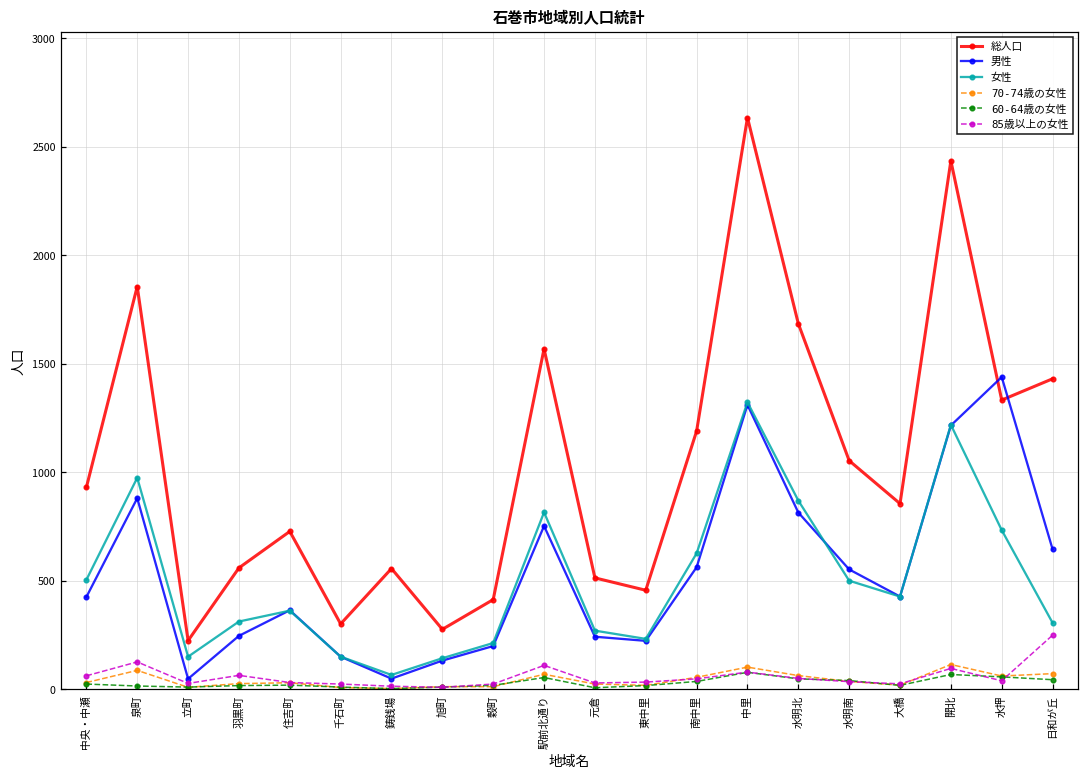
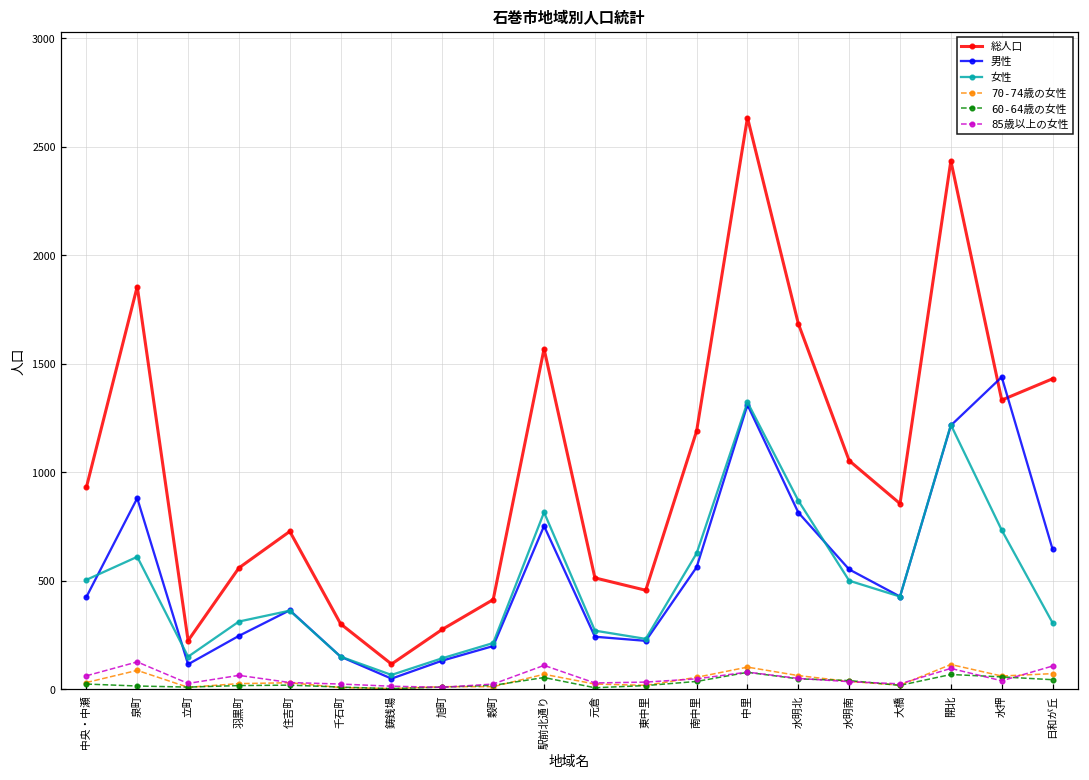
  {
    "総人口": {
      "中央・中瀬": 930,
      "泉町": 1860,
      "立町": 230,
      "羽黒町": 560,
      "住吉町": 730,
      "千石町": 300,
-     "鋳銭場": 560,
+     "鋳銭場": 120,
      "旭町": 280,
      "穀町": 410,
      "駅前北通り": 1570,
      "元倉": 510,
      "東中里": 460,
      "南中里": 1190,
      "中里": 2630,
      "水明北": 1690,
      "水明南": 1050,
      "大橋": 860,
      "開北": 2440,
      "水押": 1330,
      "日和が丘": 1430
    },
    "男性": {
      "中央・中瀬": 430,
      "泉町": 880,
-     "立町": 50,
+     "立町": 120,
      "羽黒町": 250,
      "鋳銭場": 50,
      "穀町": 200,
      "駅前北通り": 750,
      "元倉": 240,
      "南中里": 560,
      "水明北": 820,
      "水明南": 550,
      "水押": 1440,
      "日和が丘": 650
    },
    "女性": {
      "中央・中瀬": 510,
-     "泉町": 980,
+     "泉町": 610,
      "立町": 150,
      "羽黒町": 310,
      "鋳銭場": 70,
      "穀町": 210,
      "駅前北通り": 820,
      "元倉": 270,
      "南中里": 630,
      "水明北": 870,
      "水明南": 500,
      "水押": 730,
      "日和が丘": 310
    },
    "70-74歳の女性": {
      "泉町": 90,
      "駅前北通り": 70,
      "中里": 100,
      "開北": 120,
      "日和が丘": 70
    },
    "60-64歳の女性": {
      "泉町": 20,
      "駅前北通り": 60,
      "元倉": 10,
      "開北": 70,
      "日和が丘": 50
    },
    "85歳以上の女性": {
      "中央・中瀬": 60,
      "泉町": 130,
      "立町": 30,
      "羽黒町": 70,
      "千石町": 30,
      "駅前北通り": 110,
      "東中里": 30,
      "開北": 100,
      "水押": 40,
-     "日和が丘": 250
+     "日和が丘": 110
    }
  }
